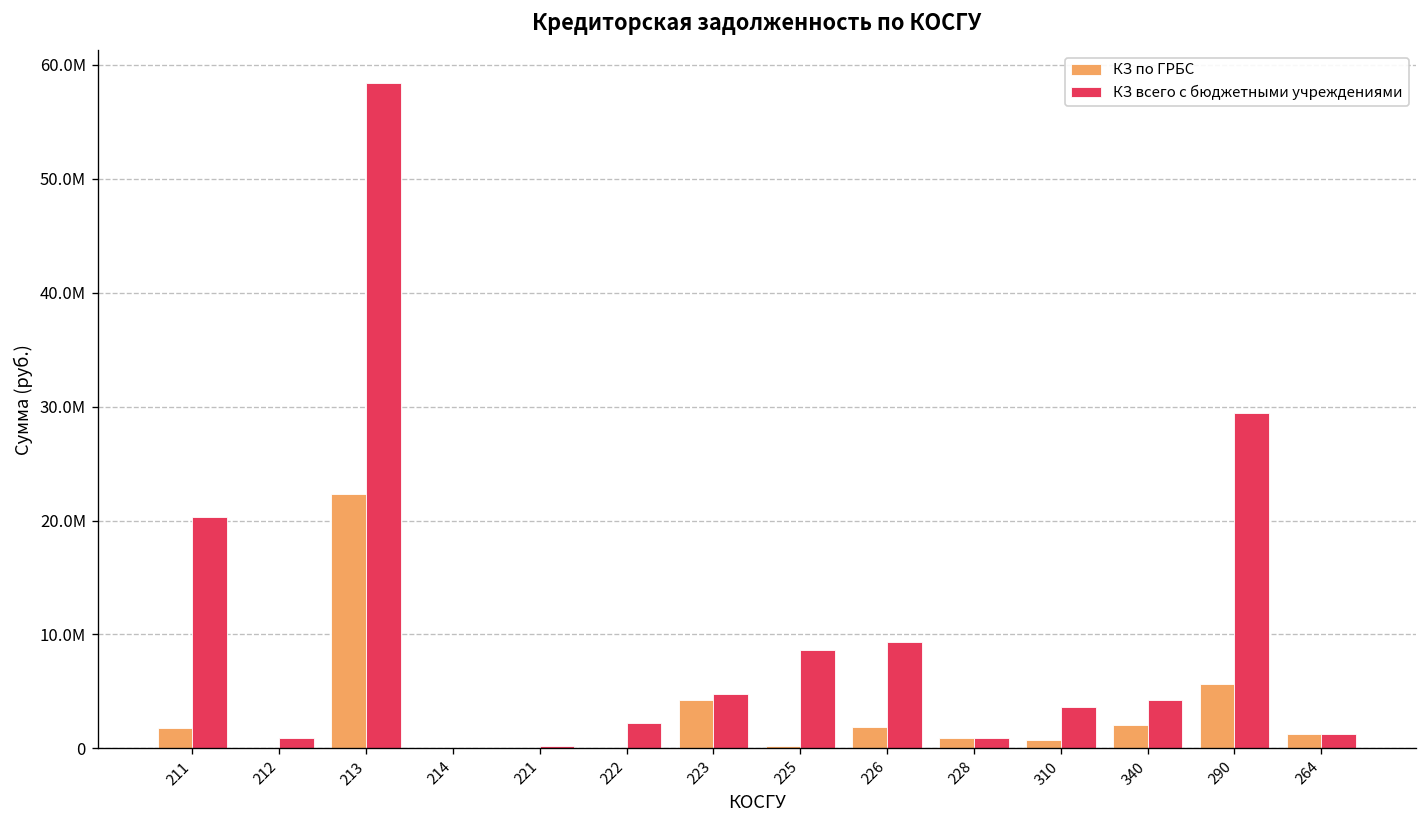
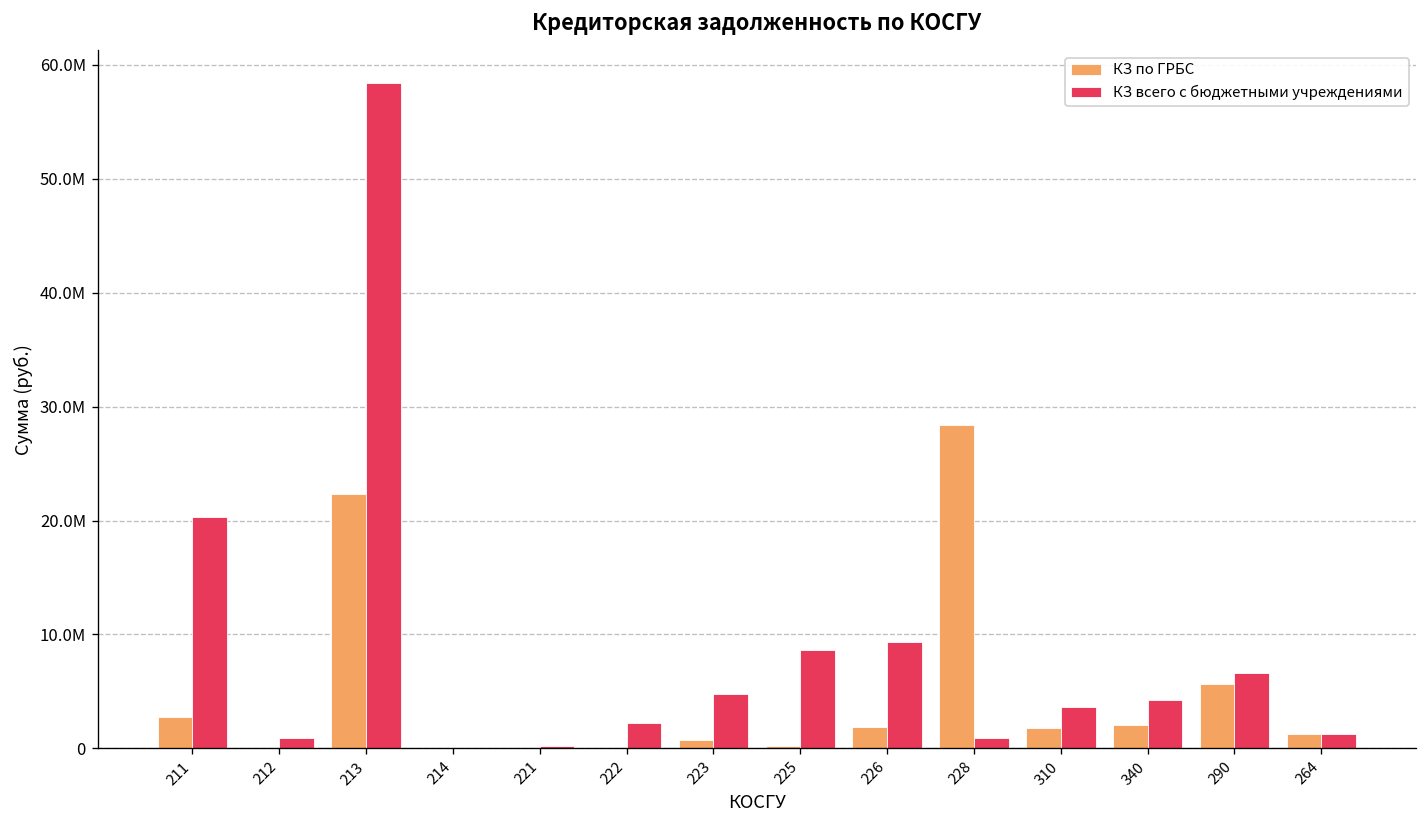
  {
    "КЗ по ГРБС": {
-     "211": 2000000,
+     "211": 3000000,
      "212": 0,
      "213": 22000000,
      "214": 0,
      "221": 0,
-     "223": 4000000,
+     "223": 1000000,
      "226": 2000000,
-     "228": 1000000,
-     "310": 1000000,
+     "228": 28000000,
+     "310": 2000000,
      "340": 2000000,
      "290": 6000000,
      "264": 1000000
    },
    "КЗ всего с бюджетными учреждениями": {
      "211": 20000000,
      "212": 1000000,
      "213": 58000000,
      "222": 2000000,
      "223": 5000000,
      "225": 9000000,
      "226": 9000000,
      "228": 1000000,
      "310": 4000000,
      "340": 4000000,
-     "290": 29000000,
+     "290": 7000000,
      "264": 1000000
    }
  }
